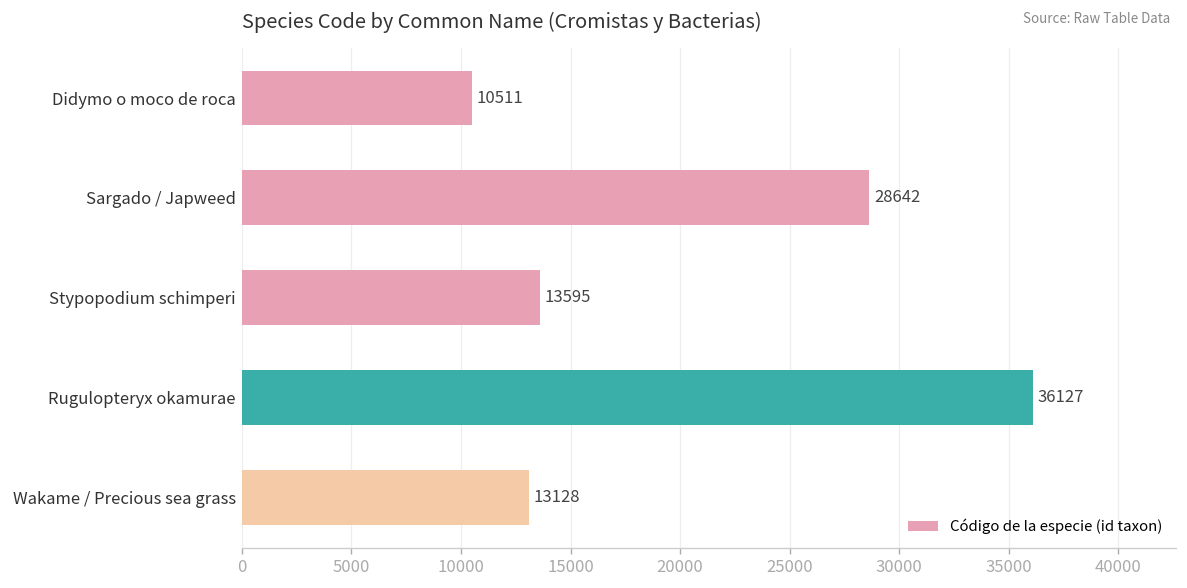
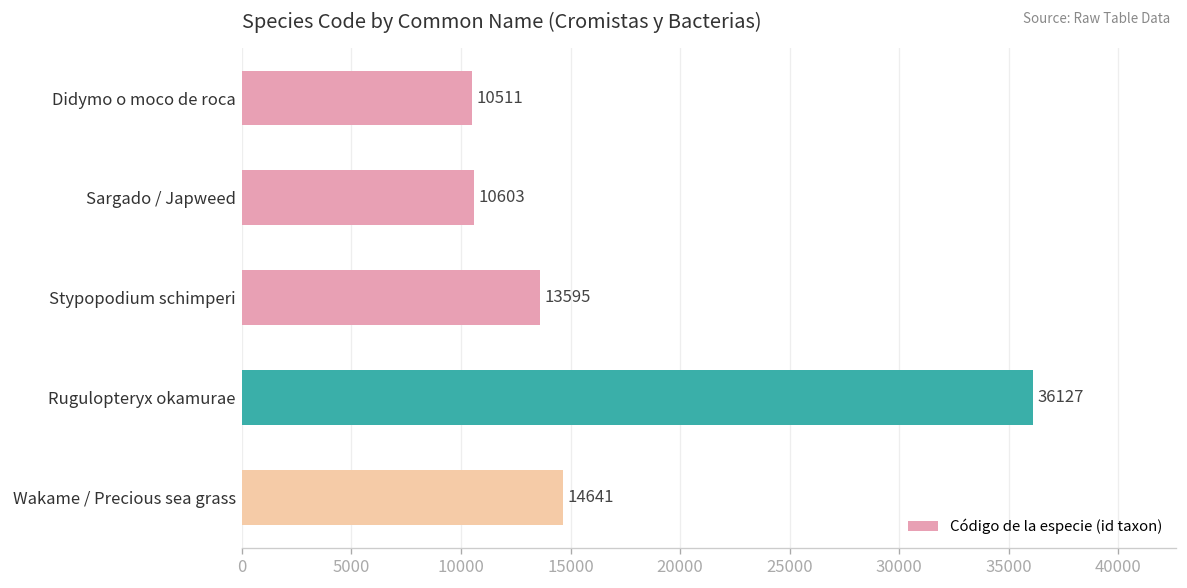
  {
    "Didymo o moco de roca": 10511,
-   "Sargado / Japweed": 28642,
+   "Sargado / Japweed": 10603,
    "Stypopodium schimperi": 13595,
    "Rugulopteryx okamurae": 36127,
-   "Wakame / Precious sea grass": 13128
+   "Wakame / Precious sea grass": 14641
  }
